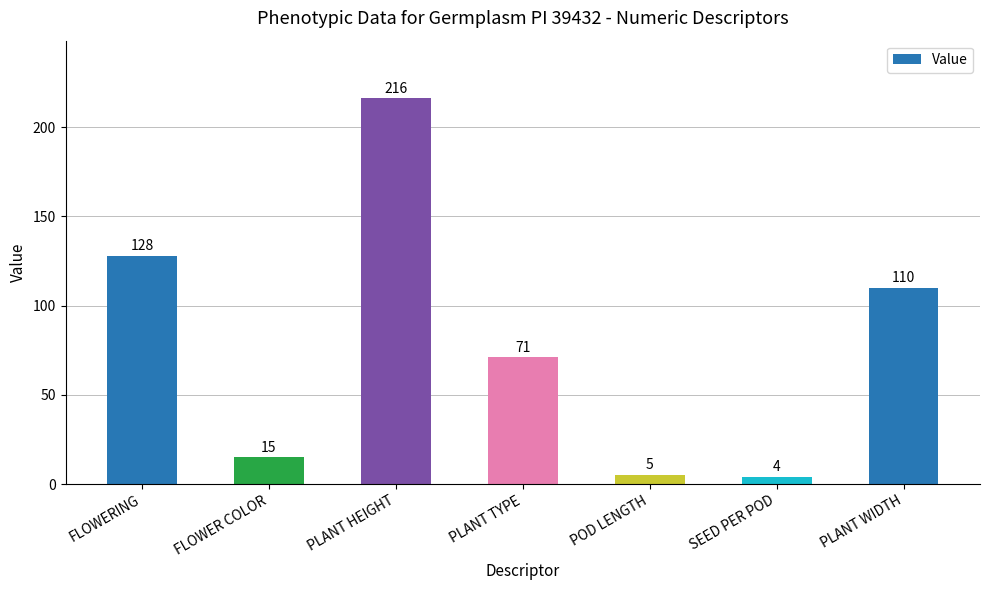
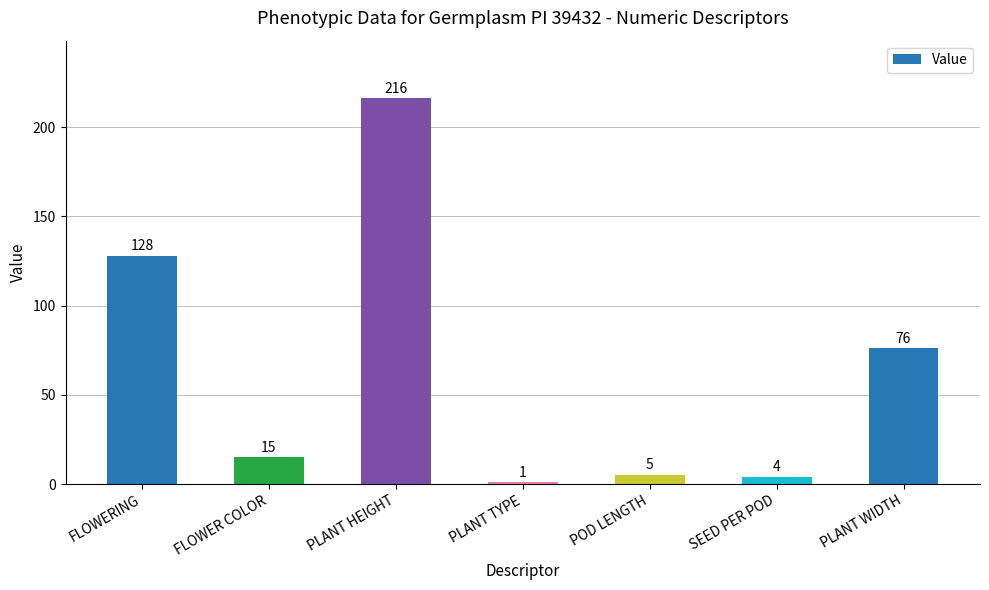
  {
    "FLOWERING": 128,
    "FLOWER COLOR": 15,
    "PLANT HEIGHT": 216,
-   "PLANT TYPE": 71,
+   "PLANT TYPE": 1,
    "POD LENGTH": 5,
    "SEED PER POD": 4,
-   "PLANT WIDTH": 110
+   "PLANT WIDTH": 76
  }
